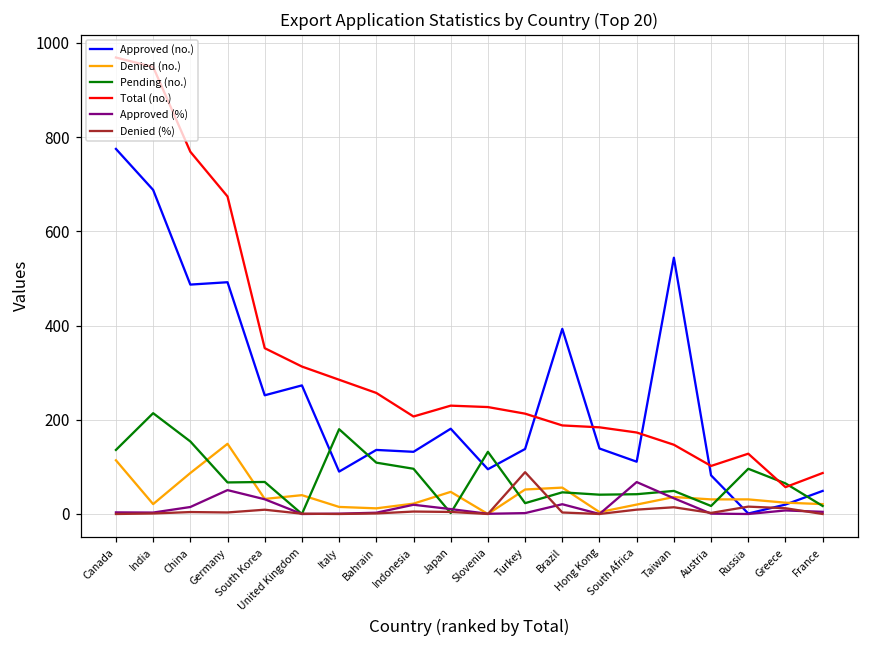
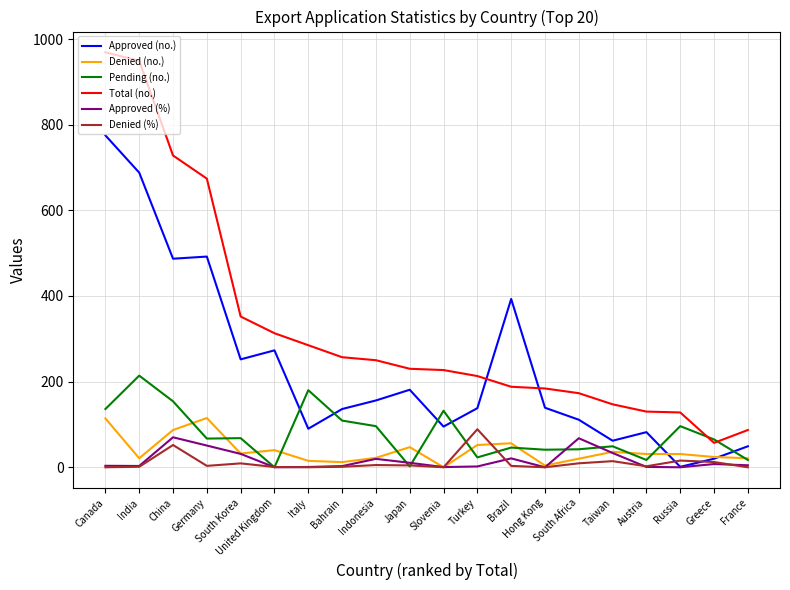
  {
    "Approved (no.)": {
      "Canada": 780,
      "India": 690,
      "China": 490,
      "Germany": 490,
      "South Korea": 250,
      "United Kingdom": 270,
      "Italy": 90,
      "Bahrain": 140,
-     "Indonesia": 130,
+     "Indonesia": 160,
      "Japan": 180,
      "Slovenia": 100,
      "Turkey": 140,
      "Brazil": 390,
      "Hong Kong": 140,
      "South Africa": 110,
-     "Taiwan": 540,
+     "Taiwan": 60,
      "Austria": 80,
      "France": 50
    },
    "Denied (no.)": {
      "Canada": 110,
      "India": 20,
      "China": 90,
-     "Germany": 150,
+     "Germany": 120,
      "United Kingdom": 40,
      "Italy": 20,
      "Bahrain": 10,
      "Japan": 50,
      "Turkey": 50,
      "Brazil": 60,
      "South Africa": 20,
      "Austria": 30,
      "Russia": 30
    },
    "Pending (no.)": {
      "Canada": 140,
      "India": 210,
      "China": 150,
      "Germany": 70,
      "South Korea": 70,
      "Italy": 180,
      "Bahrain": 110,
      "Indonesia": 100,
      "Slovenia": 130,
      "Turkey": 20,
      "Brazil": 50,
      "Hong Kong": 40,
      "South Africa": 40,
      "Taiwan": 50,
      "Austria": 20,
      "Russia": 100,
      "Greece": 70
    },
    "Total (no.)": {
-     "China": 770,
+     "China": 730,
      "Germany": 670,
      "South Korea": 350,
      "United Kingdom": 310,
      "Italy": 290,
      "Bahrain": 260,
-     "Indonesia": 210,
+     "Indonesia": 250,
      "Japan": 230,
      "Slovenia": 230,
      "Turkey": 210,
      "Brazil": 190,
      "Hong Kong": 180,
      "South Africa": 170,
      "Taiwan": 150,
-     "Austria": 100,
+     "Austria": 130,
      "Russia": 130,
      "Greece": 60,
      "France": 90
    },
    "Approved (%)": {
-     "China": 10,
+     "China": 70,
      "Germany": 50,
      "Japan": 10,
      "Turkey": 0,
      "Brazil": 20,
      "South Africa": 70
    },
    "Denied (%)": {
-     "China": 0,
+     "China": 50,
      "Germany": 0,
      "South Korea": 10,
      "Indonesia": 10,
      "Turkey": 90,
      "Brazil": 0,
      "South Africa": 10,
      "Taiwan": 10,
      "Russia": 20
    }
  }
